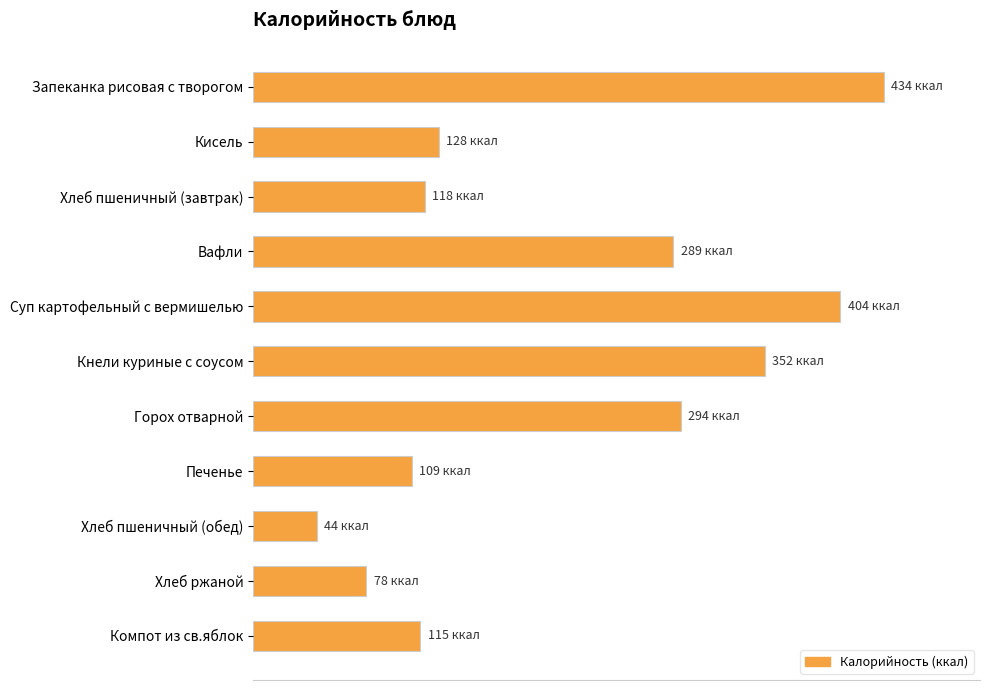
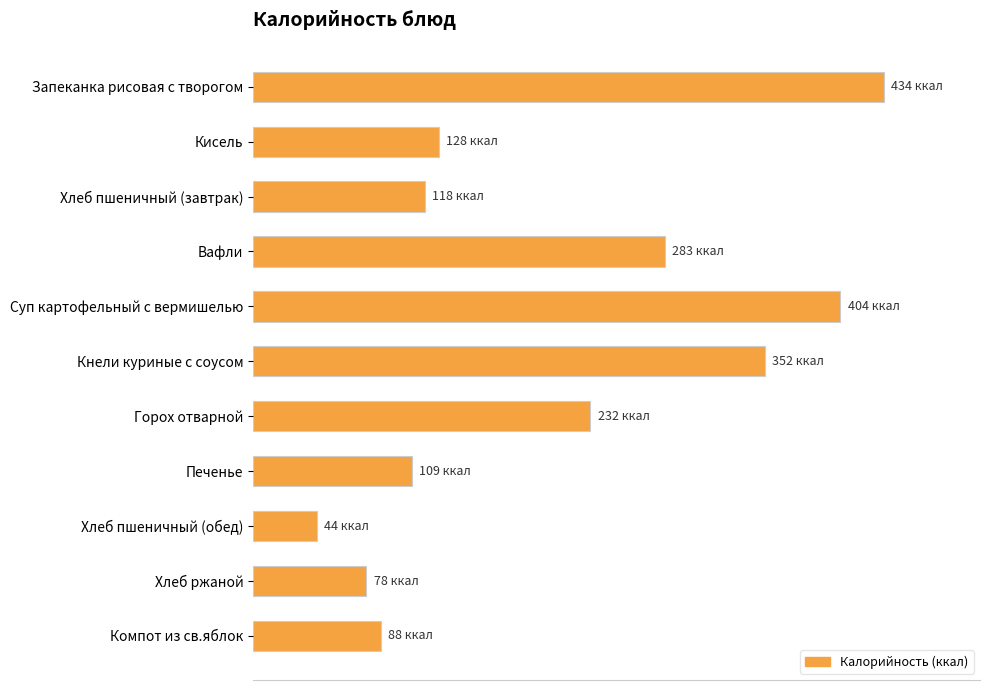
  {
    "Запеканка рисовая с творогом": 434,
    "Кисель": 128,
    "Хлеб пшеничный (завтрак)": 118,
-   "Вафли": 289,
+   "Вафли": 283,
    "Суп картофельный с вермишелью": 404,
    "Кнели куриные с соусом": 352,
-   "Горох отварной": 294,
+   "Горох отварной": 232,
    "Печенье": 109,
    "Хлеб пшеничный (обед)": 44,
    "Хлеб ржаной": 78,
-   "Компот из св.яблок": 115
+   "Компот из св.яблок": 88
  }
